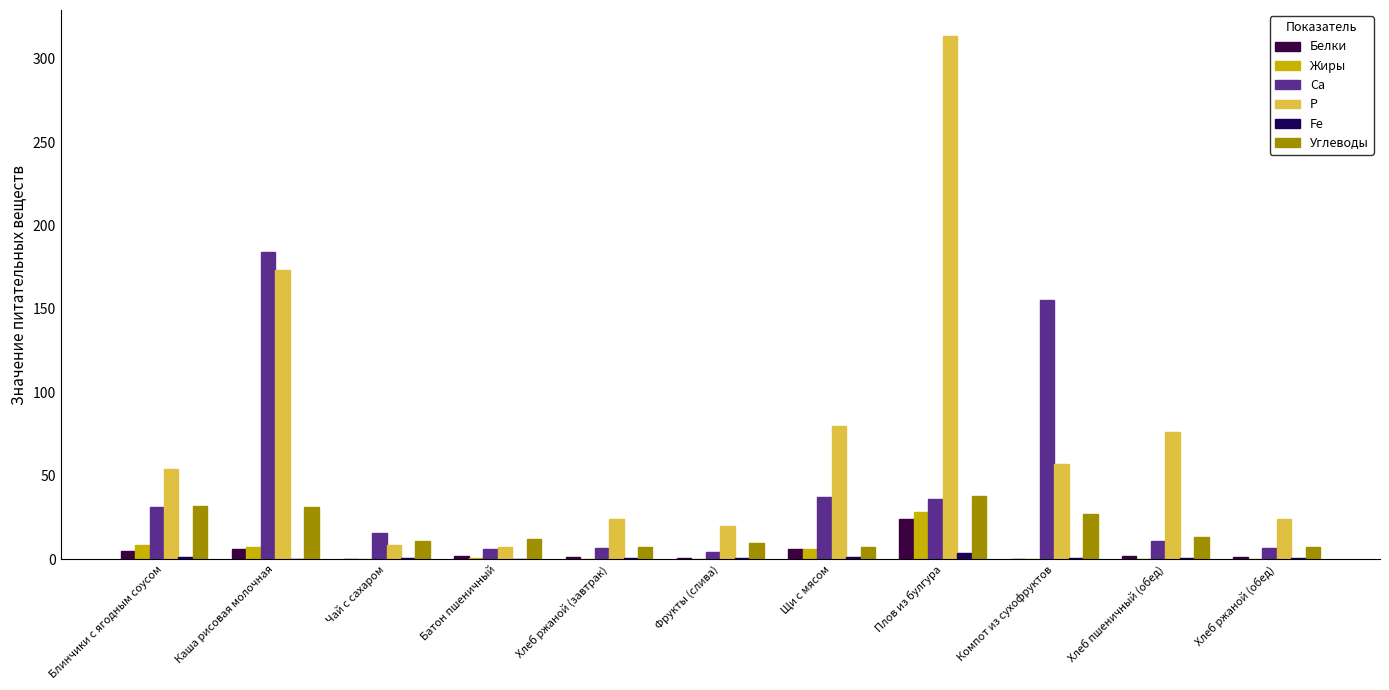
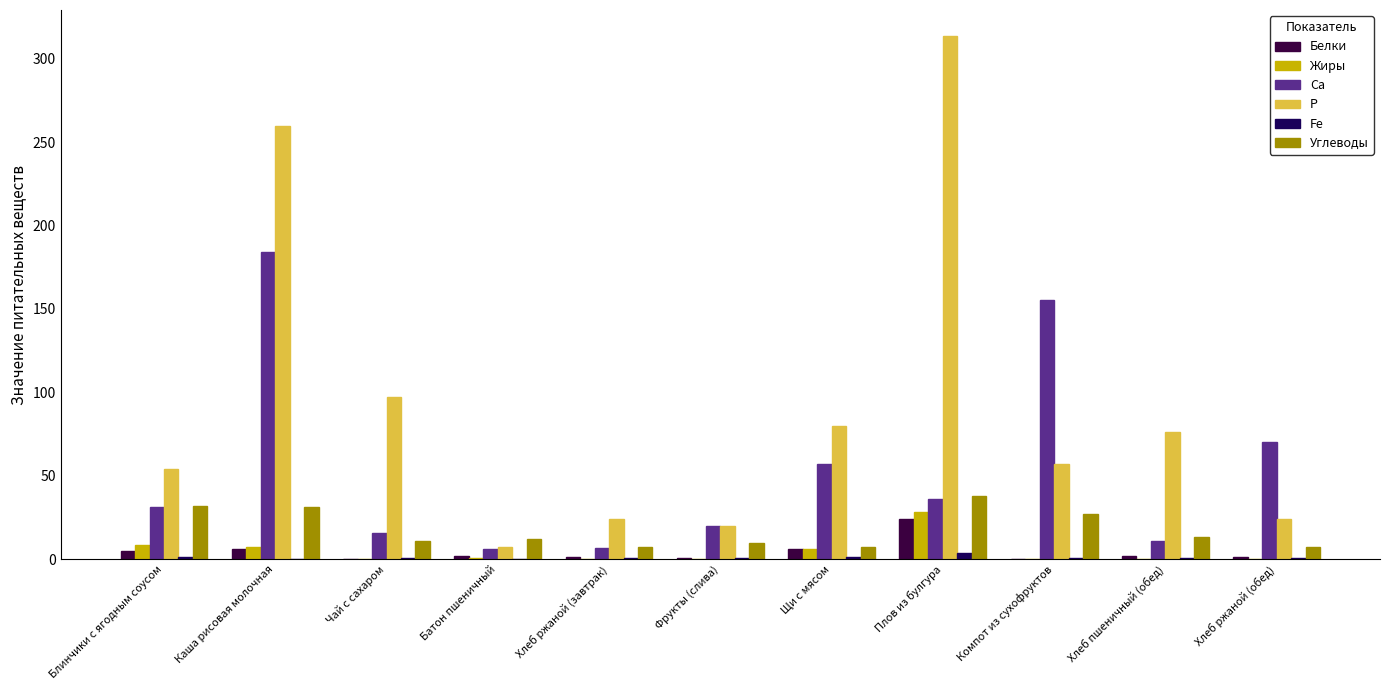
  {
    "Ca": {
      "Блинчики с ягодным соусом": 31,
      "Каша рисовая молочная": 184,
      "Чай с сахаром": 16,
      "Батон пшеничный": 6,
      "Хлеб ржаной (завтрак)": 7,
-     "Фрукты (слива)": 4,
-     "Щи с мясом": 37,
+     "Фрукты (слива)": 20,
+     "Щи с мясом": 57,
      "Плов из булгура": 36,
      "Компот из сухофруктов": 155,
      "Хлеб пшеничный (обед)": 11,
-     "Хлеб ржаной (обед)": 7
+     "Хлеб ржаной (обед)": 70
    },
    "P": {
      "Блинчики с ягодным соусом": 54,
-     "Каша рисовая молочная": 174,
-     "Чай с сахаром": 9,
+     "Каша рисовая молочная": 260,
+     "Чай с сахаром": 97,
      "Батон пшеничный": 7,
      "Хлеб ржаной (завтрак)": 24,
      "Фрукты (слива)": 20,
      "Щи с мясом": 80,
      "Плов из булгура": 314,
      "Компот из сухофруктов": 57,
      "Хлеб пшеничный (обед)": 77,
      "Хлеб ржаной (обед)": 24
    }
  }
